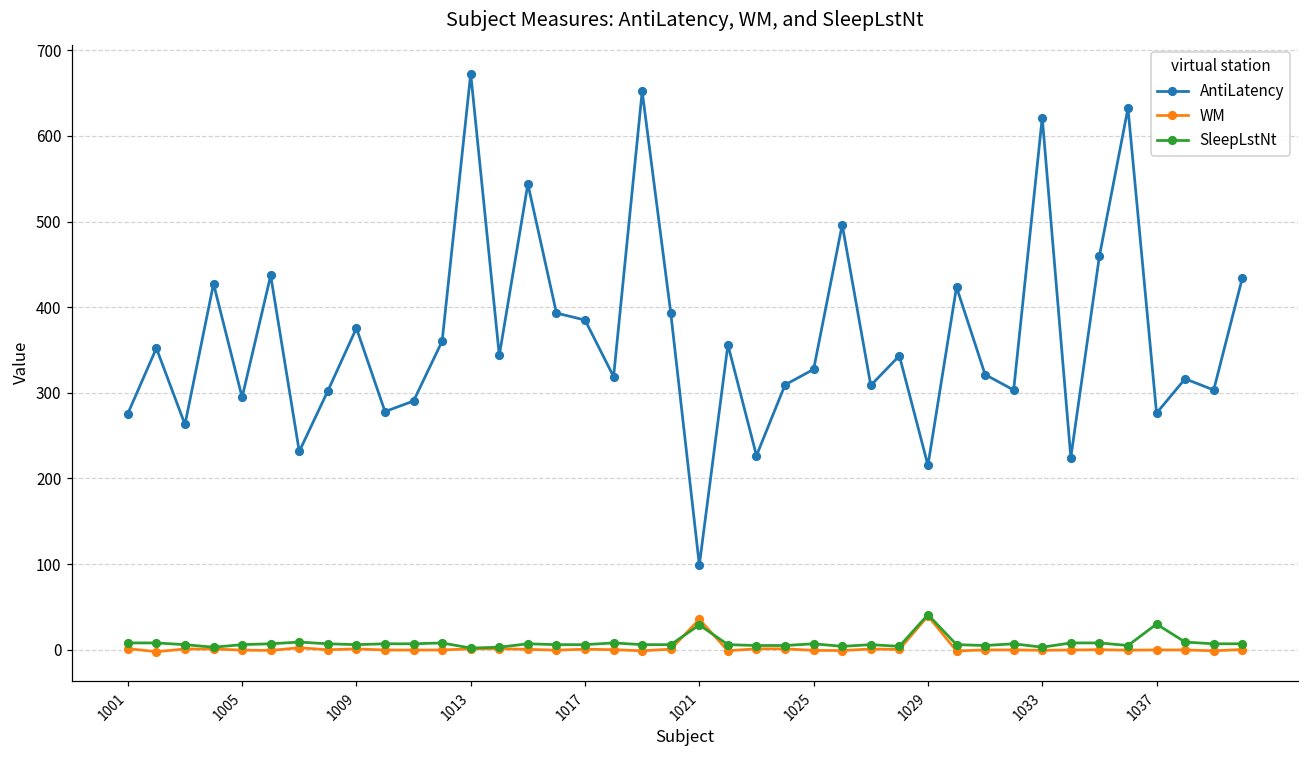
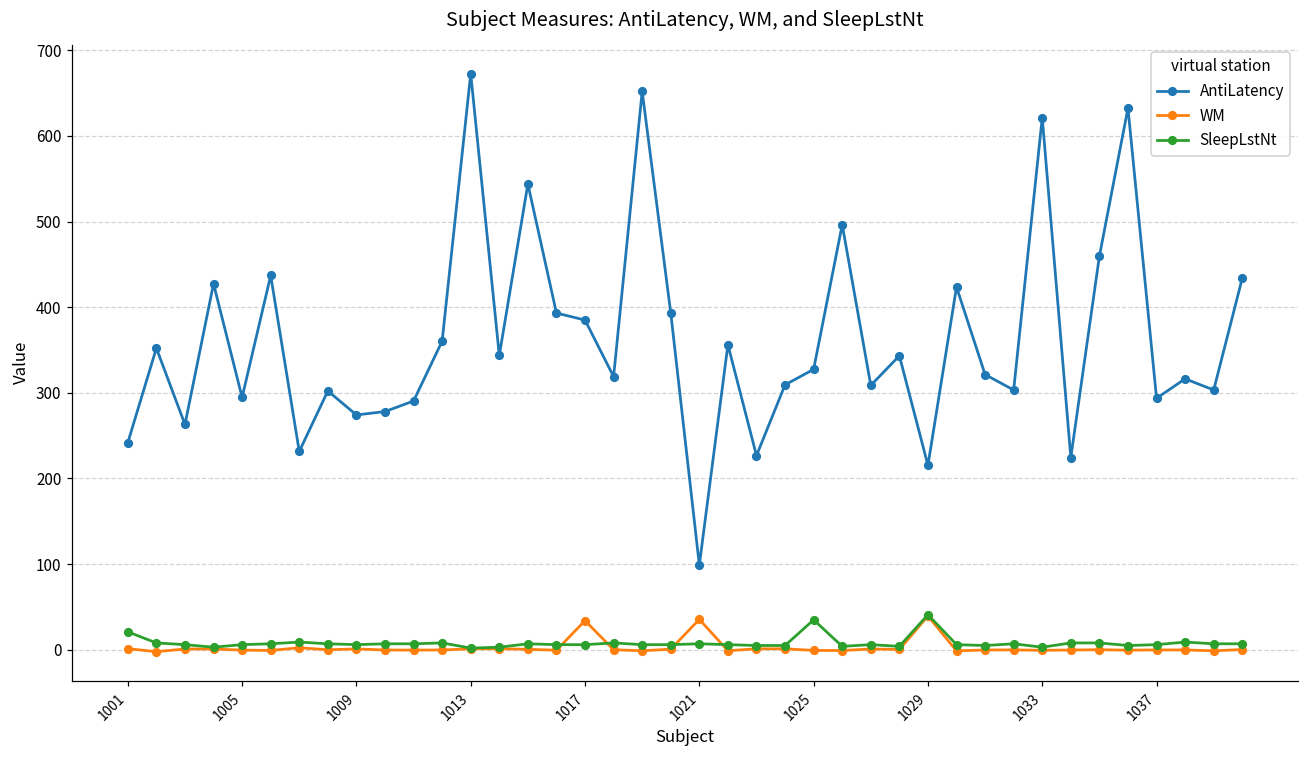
  {
    "AntiLatency": {
-     "1001": 280,
+     "1001": 240,
      "1005": 290,
-     "1009": 380,
+     "1009": 270,
      "1013": 670,
      "1017": 380,
      "1021": 100,
      "1025": 330,
      "1029": 220,
      "1033": 620,
-     "1037": 280
+     "1037": 290
    },
    "WM": {
      "1001": 0,
      "1005": 0,
      "1009": 0,
-     "1017": 0,
+     "1017": 30,
      "1021": 40,
      "1025": 0,
      "1033": 0,
      "1037": 0
    },
    "SleepLstNt": {
-     "1001": 10,
+     "1001": 20,
      "1005": 10,
      "1009": 10,
      "1017": 10,
-     "1021": 30,
-     "1025": 10,
+     "1021": 10,
+     "1025": 40,
      "1033": 0,
-     "1037": 30
+     "1037": 10
    }
  }
